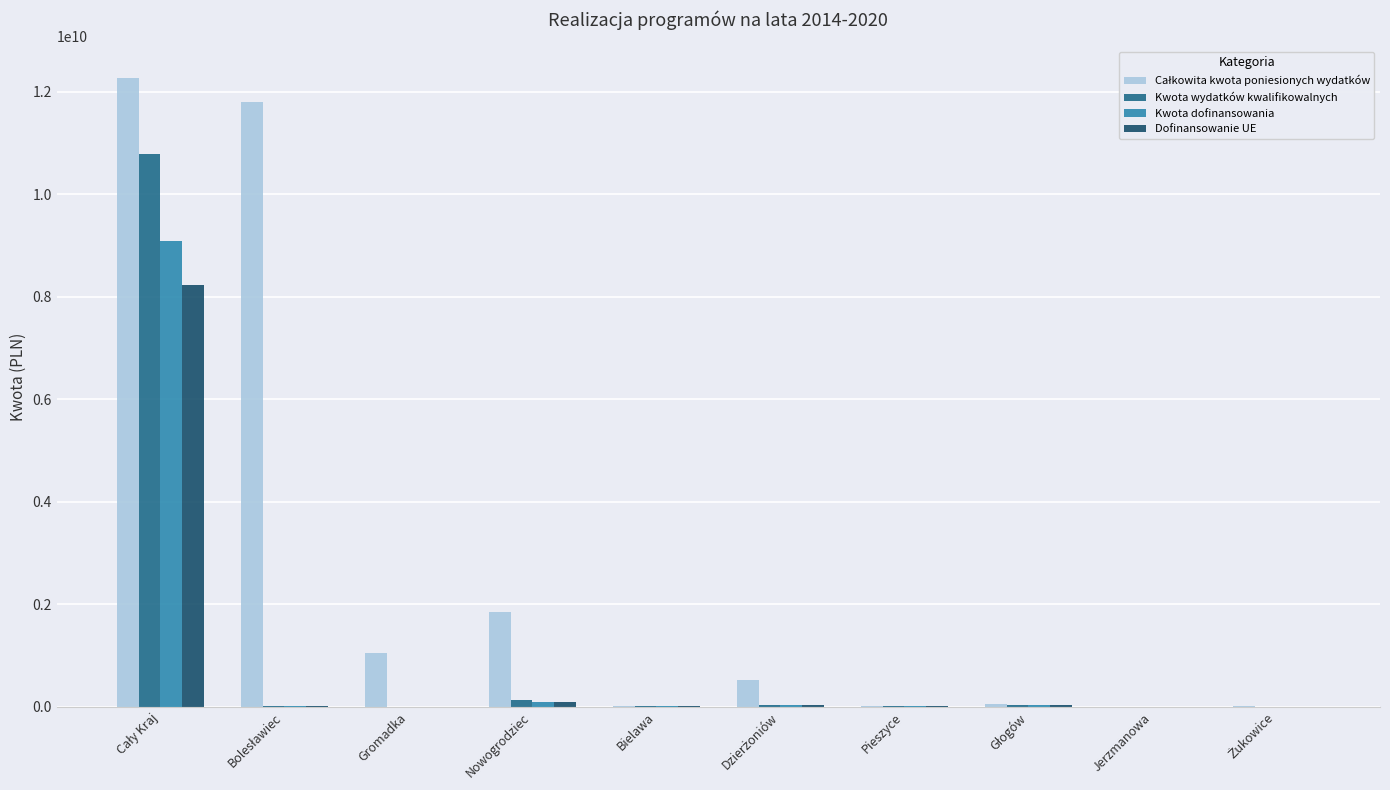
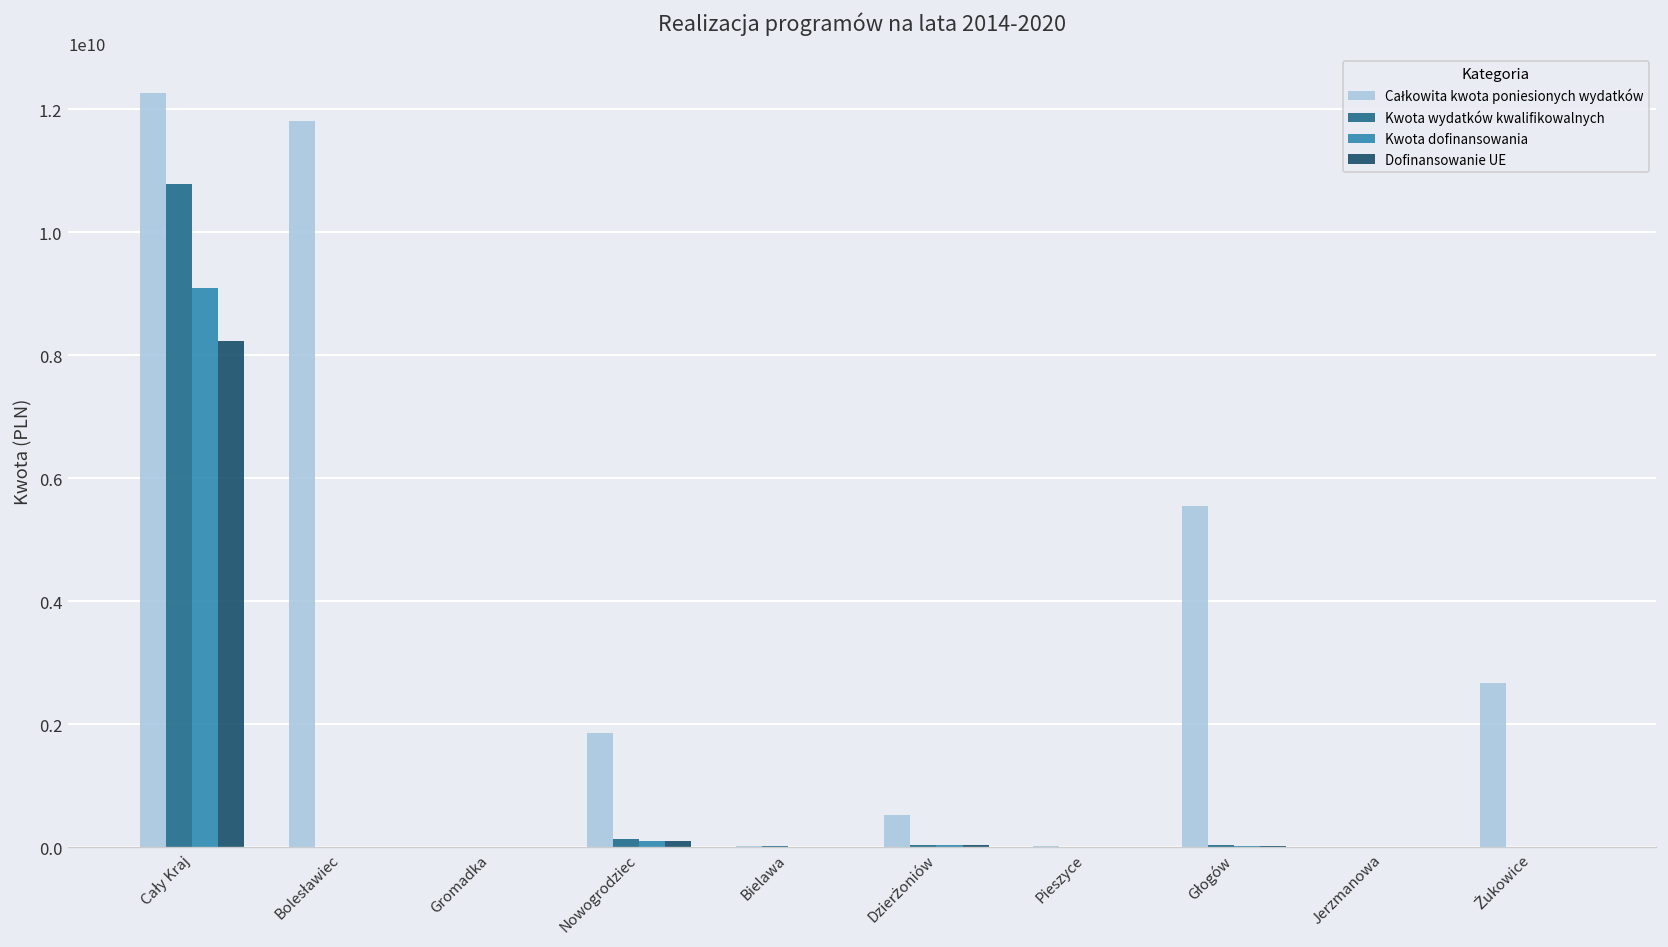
  {
    "Całkowita kwota poniesionych wydatków": {
      "Cały Kraj": 12300000000,
      "Bolesławiec": 11800000000,
-     "Gromadka": 1000000000,
+     "Gromadka": 0,
      "Nowogrodziec": 1900000000,
      "Dzierżoniów": 500000000,
-     "Głogów": 0,
-     "Żukowice": 0
+     "Głogów": 5500000000,
+     "Żukowice": 2700000000
    }
  }
